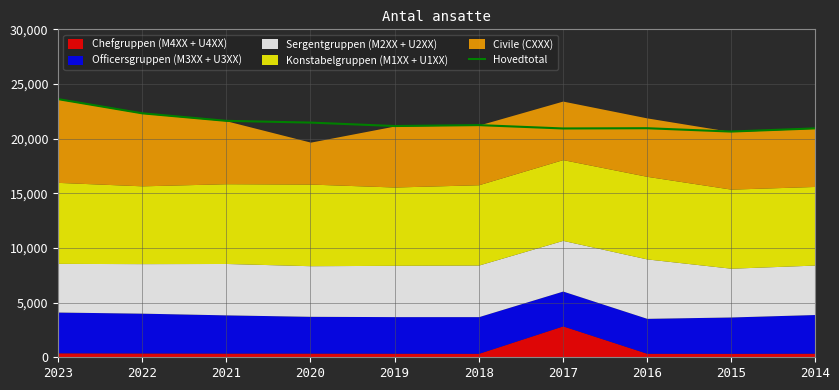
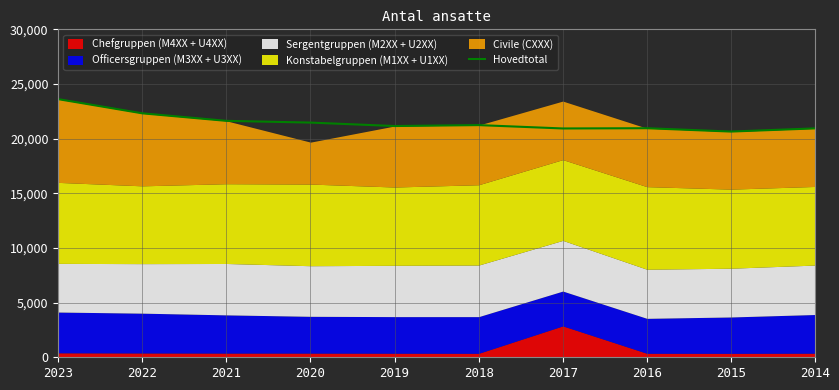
  {
    "Chefgruppen (M4XX + U4XX)": {
      "2023": "400",
      "2022": "400",
      "2021": "400",
      "2020": "400",
      "2019": "400",
      "2018": "400",
      "2017": "2,900",
      "2016": "400",
      "2015": "400",
      "2014": "400"
    },
    "Hovedtotal": {
      "2020": "21,500",
      "2017": "20,900"
    },
    "Officersgruppen (M3XX + U3XX)": {
      "2023": "3,700",
      "2022": "3,600",
      "2021": "3,500",
      "2020": "3,400",
      "2019": "3,300",
      "2018": "3,400",
      "2017": "3,200",
      "2016": "3,200",
      "2015": "3,300",
      "2014": "3,500"
    },
    "Sergentgruppen (M2XX + U2XX)": {
      "2023": "4,500",
      "2022": "4,500",
      "2021": "4,700",
      "2020": "4,600",
      "2019": "4,700",
      "2018": "4,700",
      "2017": "4,600",
-     "2016": "5,400",
+     "2016": "4,500",
      "2015": "4,500",
      "2014": "4,500"
    },
    "Konstabelgruppen (M1XX + U1XX)": {
      "2023": "7,400",
      "2022": "7,100",
      "2021": "7,300",
      "2020": "7,500",
      "2019": "7,200",
      "2018": "7,300",
      "2017": "7,400",
      "2016": "7,600",
      "2015": "7,200",
      "2014": "7,200"
    },
    "Civile (CXXX)": {
      "2020": "3,800",
      "2017": "5,400"
    }
  }
